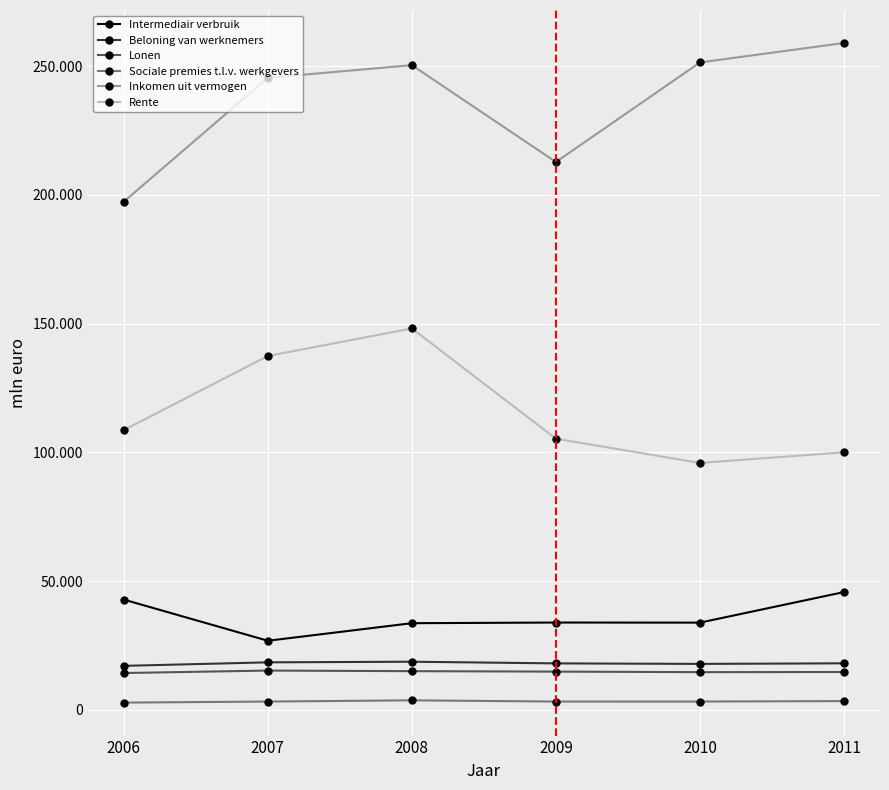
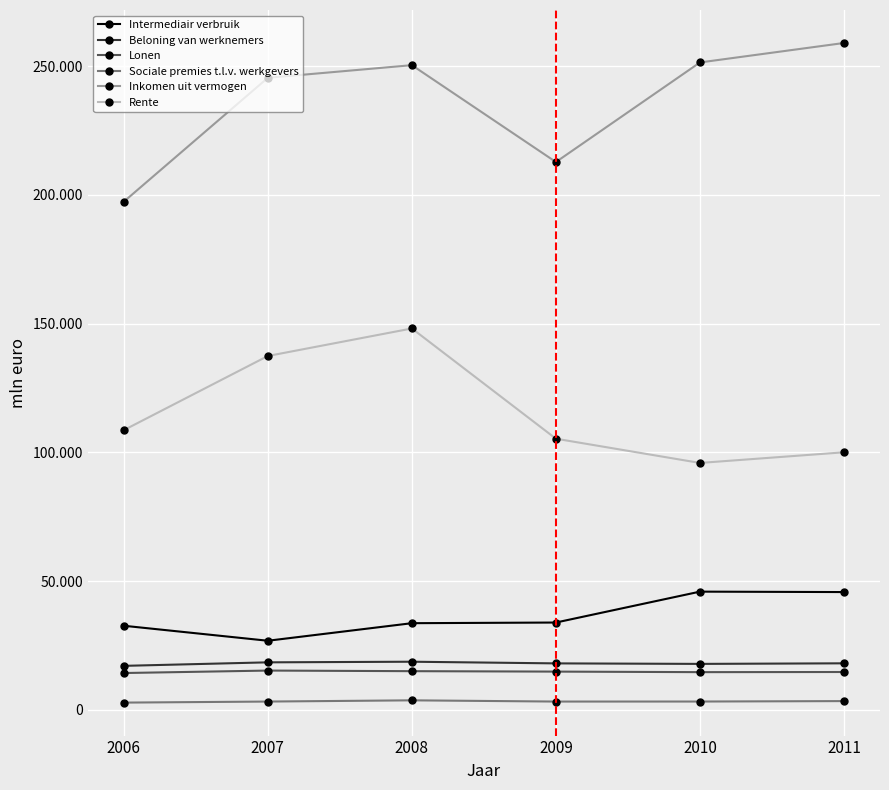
  {
    "Intermediair verbruik": {
-     "2006": 43,
+     "2006": 33,
      "2007": 27,
      "2008": 34,
      "2009": 34,
-     "2010": 34,
+     "2010": 46,
      "2011": 46
    }
  }
